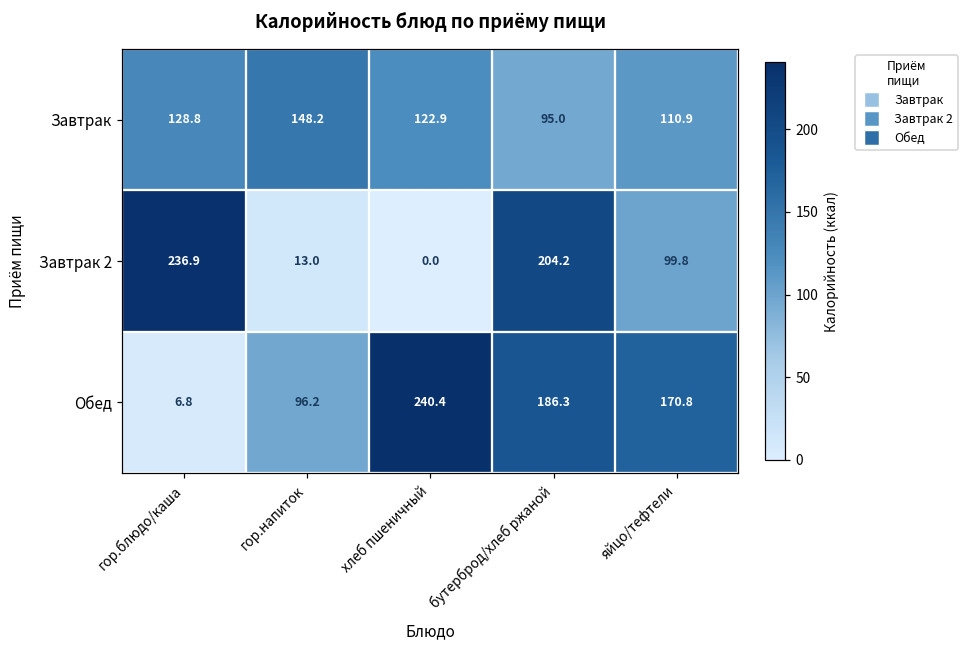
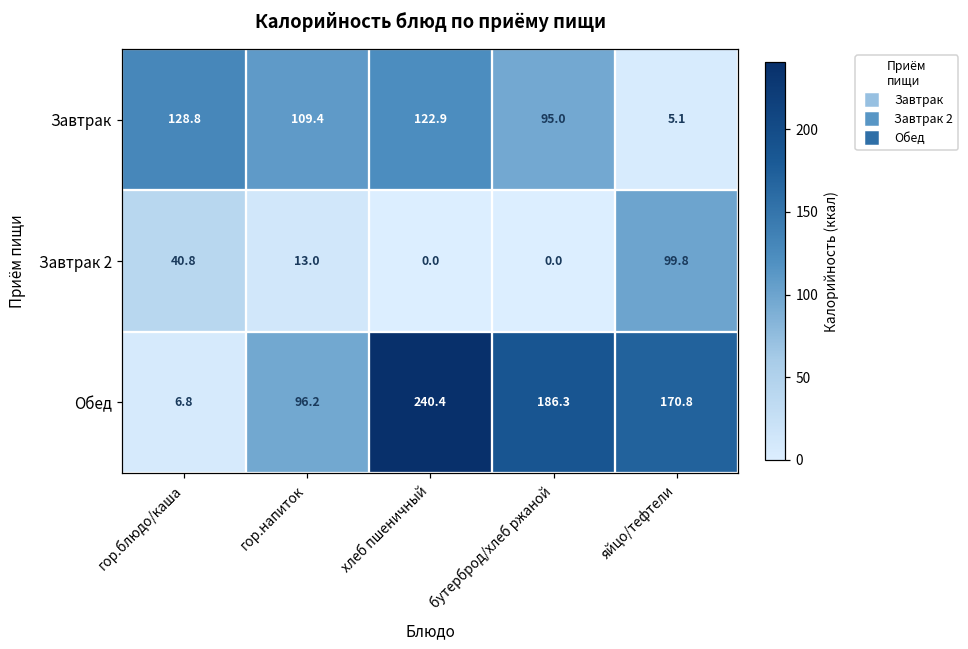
  {
    "Завтрак": {
      "гор.блюдо/каша": 128.8,
-     "гор.напиток": 148.2,
+     "гор.напиток": 109.4,
      "хлеб пшеничный": 122.9,
      "бутерброд/хлеб ржаной": 95.0,
-     "яйцо/тефтели": 110.9
+     "яйцо/тефтели": 5.1
    },
    "Завтрак 2": {
-     "гор.блюдо/каша": 236.9,
+     "гор.блюдо/каша": 40.8,
      "гор.напиток": 13.0,
      "хлеб пшеничный": 0.0,
-     "бутерброд/хлеб ржаной": 204.2,
+     "бутерброд/хлеб ржаной": 0.0,
      "яйцо/тефтели": 99.8
    },
    "Обед": {
      "гор.блюдо/каша": 6.8,
      "гор.напиток": 96.2,
      "хлеб пшеничный": 240.4,
      "бутерброд/хлеб ржаной": 186.3,
      "яйцо/тефтели": 170.8
    }
  }
